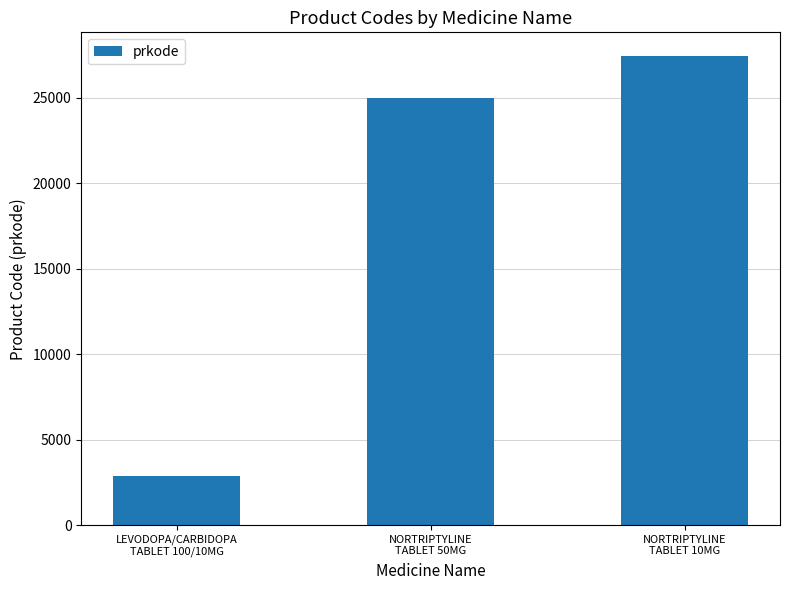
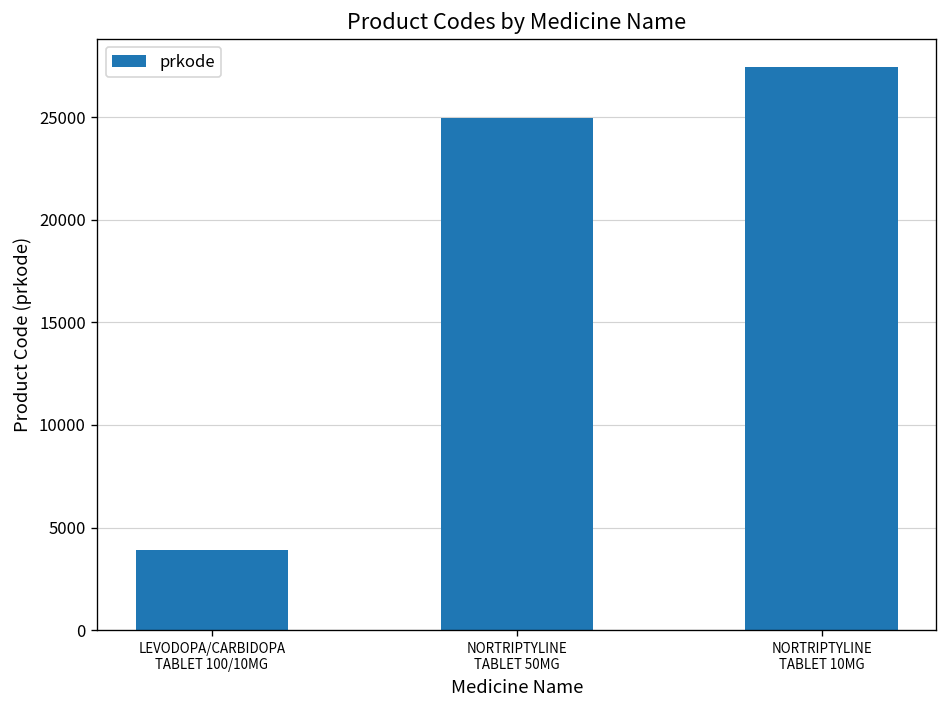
  {
-   "LEVODOPA/CARBIDOPA TABLET 100/10MG": 2900,
+   "LEVODOPA/CARBIDOPA TABLET 100/10MG": 3900,
    "NORTRIPTYLINE TABLET 50MG": 25000,
    "NORTRIPTYLINE TABLET 10MG": 27400
  }
